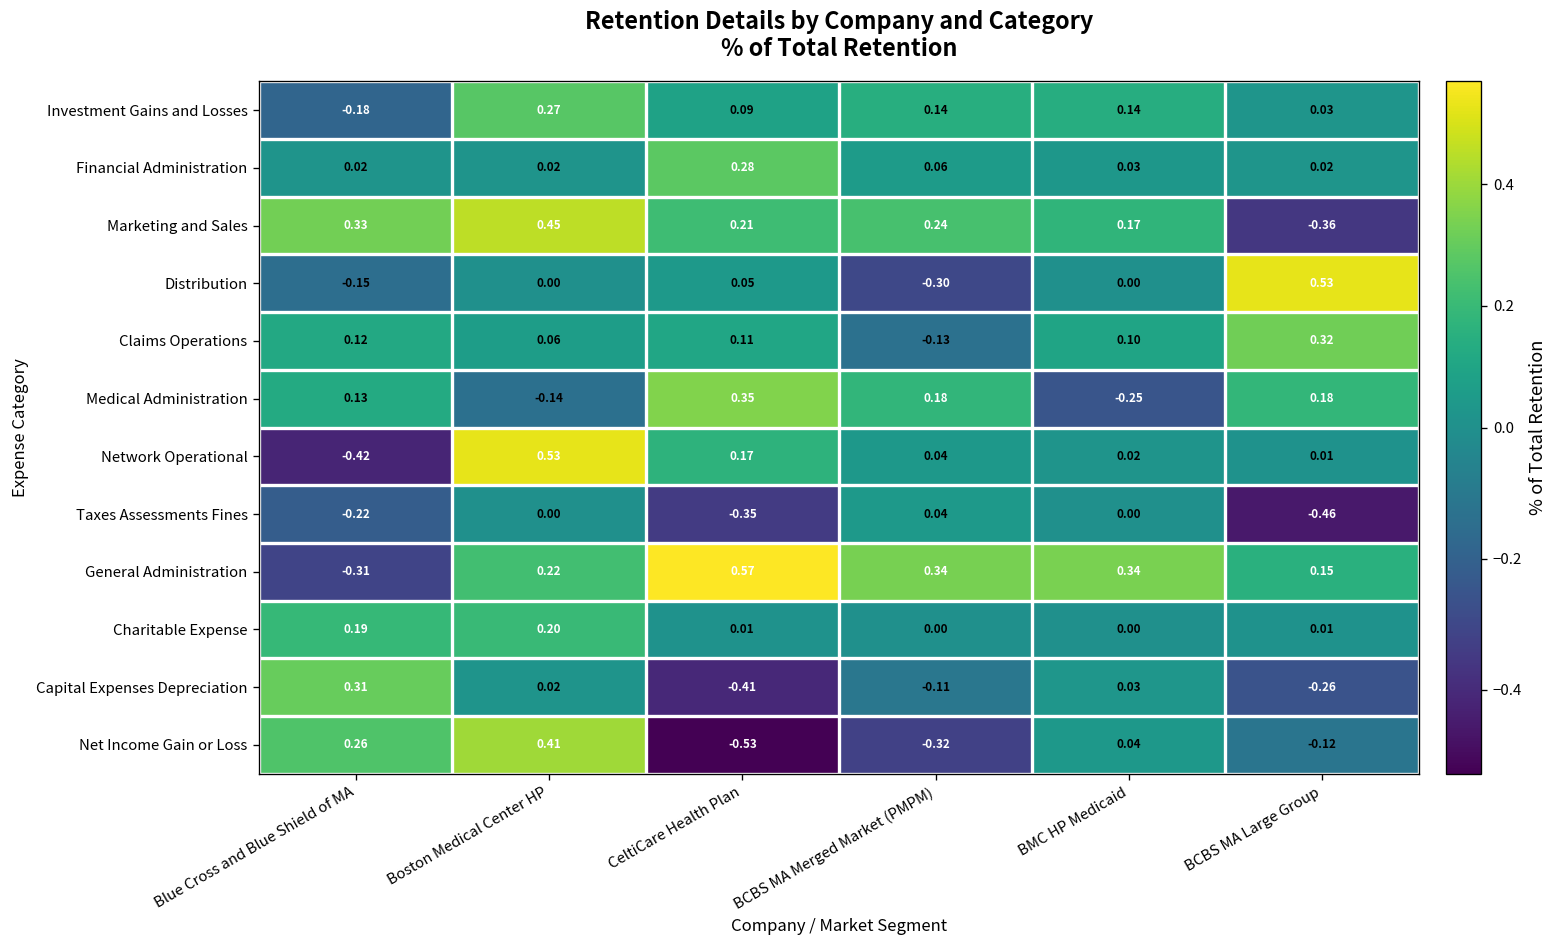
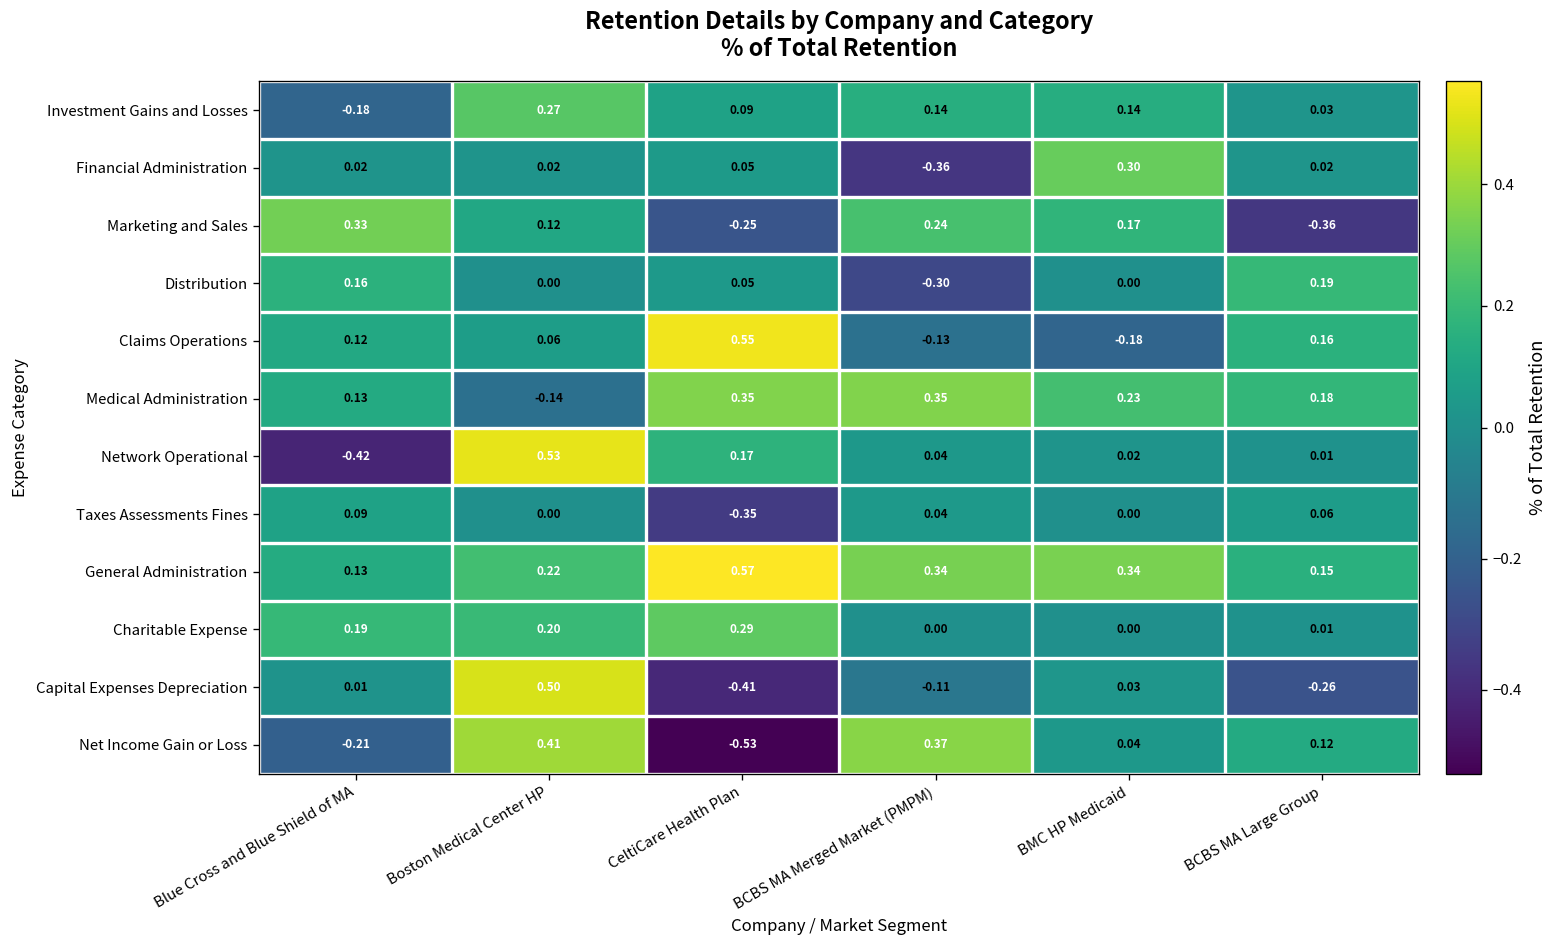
  {
    "Investment Gains and Losses": {
      "Blue Cross and Blue Shield of MA": -0.18,
      "Boston Medical Center HP": 0.27,
      "CeltiCare Health Plan": 0.09,
      "BCBS MA Merged Market (PMPM)": 0.14,
      "BMC HP Medicaid": 0.14,
      "BCBS MA Large Group": 0.03
    },
    "Financial Administration": {
      "Blue Cross and Blue Shield of MA": 0.02,
      "Boston Medical Center HP": 0.02,
-     "CeltiCare Health Plan": 0.28,
-     "BCBS MA Merged Market (PMPM)": 0.06,
-     "BMC HP Medicaid": 0.03,
+     "CeltiCare Health Plan": 0.05,
+     "BCBS MA Merged Market (PMPM)": -0.36,
+     "BMC HP Medicaid": 0.30,
      "BCBS MA Large Group": 0.02
    },
    "Marketing and Sales": {
      "Blue Cross and Blue Shield of MA": 0.33,
-     "Boston Medical Center HP": 0.45,
-     "CeltiCare Health Plan": 0.21,
+     "Boston Medical Center HP": 0.12,
+     "CeltiCare Health Plan": -0.25,
      "BCBS MA Merged Market (PMPM)": 0.24,
      "BMC HP Medicaid": 0.17,
      "BCBS MA Large Group": -0.36
    },
    "Distribution": {
-     "Blue Cross and Blue Shield of MA": -0.15,
+     "Blue Cross and Blue Shield of MA": 0.16,
      "Boston Medical Center HP": 0.00,
      "CeltiCare Health Plan": 0.05,
      "BCBS MA Merged Market (PMPM)": -0.30,
      "BMC HP Medicaid": 0.00,
-     "BCBS MA Large Group": 0.53
+     "BCBS MA Large Group": 0.19
    },
    "Claims Operations": {
      "Blue Cross and Blue Shield of MA": 0.12,
      "Boston Medical Center HP": 0.06,
-     "CeltiCare Health Plan": 0.11,
+     "CeltiCare Health Plan": 0.55,
      "BCBS MA Merged Market (PMPM)": -0.13,
-     "BMC HP Medicaid": 0.10,
-     "BCBS MA Large Group": 0.32
+     "BMC HP Medicaid": -0.18,
+     "BCBS MA Large Group": 0.16
    },
    "Medical Administration": {
      "Blue Cross and Blue Shield of MA": 0.13,
      "Boston Medical Center HP": -0.14,
      "CeltiCare Health Plan": 0.35,
-     "BCBS MA Merged Market (PMPM)": 0.18,
-     "BMC HP Medicaid": -0.25,
+     "BCBS MA Merged Market (PMPM)": 0.35,
+     "BMC HP Medicaid": 0.23,
      "BCBS MA Large Group": 0.18
    },
    "Network Operational": {
      "Blue Cross and Blue Shield of MA": -0.42,
      "Boston Medical Center HP": 0.53,
      "CeltiCare Health Plan": 0.17,
      "BCBS MA Merged Market (PMPM)": 0.04,
      "BMC HP Medicaid": 0.02,
      "BCBS MA Large Group": 0.01
    },
    "Taxes Assessments Fines": {
-     "Blue Cross and Blue Shield of MA": -0.22,
+     "Blue Cross and Blue Shield of MA": 0.09,
      "Boston Medical Center HP": 0.00,
      "CeltiCare Health Plan": -0.35,
      "BCBS MA Merged Market (PMPM)": 0.04,
      "BMC HP Medicaid": 0.00,
-     "BCBS MA Large Group": -0.46
+     "BCBS MA Large Group": 0.06
    },
    "General Administration": {
-     "Blue Cross and Blue Shield of MA": -0.31,
+     "Blue Cross and Blue Shield of MA": 0.13,
      "Boston Medical Center HP": 0.22,
      "CeltiCare Health Plan": 0.57,
      "BCBS MA Merged Market (PMPM)": 0.34,
      "BMC HP Medicaid": 0.34,
      "BCBS MA Large Group": 0.15
    },
    "Charitable Expense": {
      "Blue Cross and Blue Shield of MA": 0.19,
      "Boston Medical Center HP": 0.20,
-     "CeltiCare Health Plan": 0.01,
+     "CeltiCare Health Plan": 0.29,
      "BCBS MA Merged Market (PMPM)": 0.00,
      "BMC HP Medicaid": 0.00,
      "BCBS MA Large Group": 0.01
    },
    "Capital Expenses Depreciation": {
-     "Blue Cross and Blue Shield of MA": 0.31,
-     "Boston Medical Center HP": 0.02,
+     "Blue Cross and Blue Shield of MA": 0.01,
+     "Boston Medical Center HP": 0.50,
      "CeltiCare Health Plan": -0.41,
      "BCBS MA Merged Market (PMPM)": -0.11,
      "BMC HP Medicaid": 0.03,
      "BCBS MA Large Group": -0.26
    },
    "Net Income Gain or Loss": {
-     "Blue Cross and Blue Shield of MA": 0.26,
+     "Blue Cross and Blue Shield of MA": -0.21,
      "Boston Medical Center HP": 0.41,
      "CeltiCare Health Plan": -0.53,
-     "BCBS MA Merged Market (PMPM)": -0.32,
+     "BCBS MA Merged Market (PMPM)": 0.37,
      "BMC HP Medicaid": 0.04,
-     "BCBS MA Large Group": -0.12
+     "BCBS MA Large Group": 0.12
    }
  }
